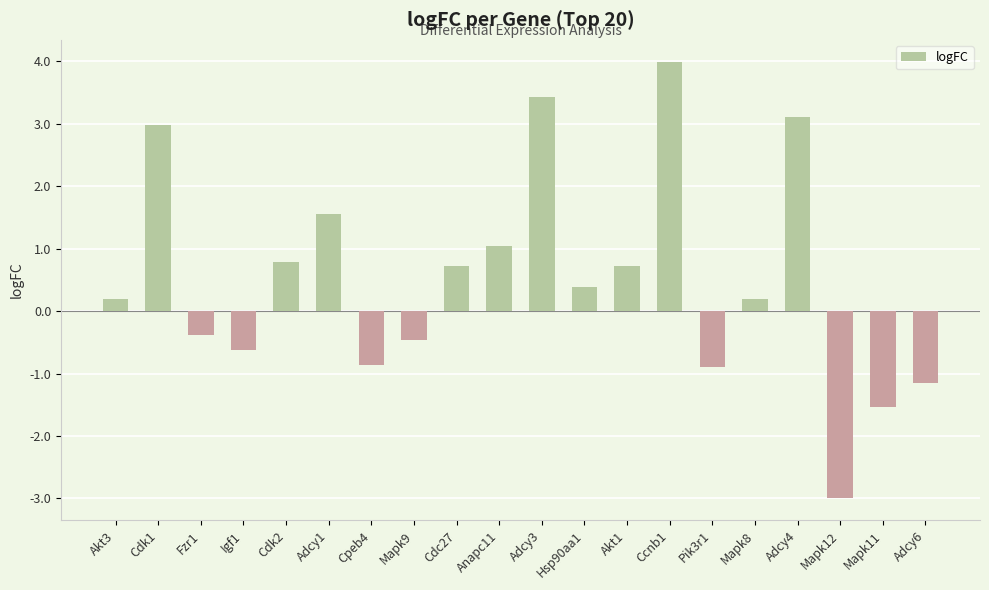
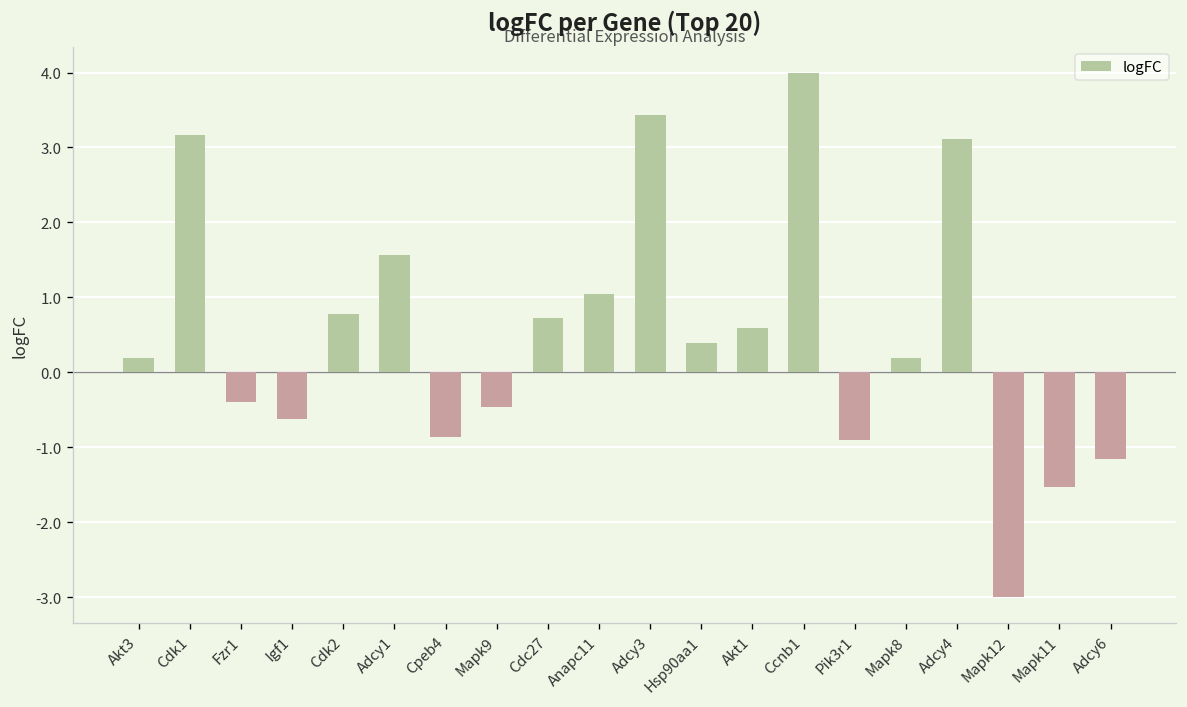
  {
    "Akt3": 0.2,
-   "Cdk1": 3.0,
+   "Cdk1": 3.2,
    "Fzr1": -0.4,
    "Igf1": -0.6,
    "Cdk2": 0.8,
    "Adcy1": 1.6,
    "Cpeb4": -0.9,
    "Mapk9": -0.5,
    "Cdc27": 0.7,
    "Anapc11": 1.0,
    "Adcy3": 3.4,
    "Hsp90aa1": 0.4,
-   "Akt1": 0.7,
+   "Akt1": 0.6,
    "Ccnb1": 4.0,
    "Pik3r1": -0.9,
    "Mapk8": 0.2,
    "Adcy4": 3.1,
    "Mapk12": -3.0,
    "Mapk11": -1.5,
    "Adcy6": -1.2
  }
